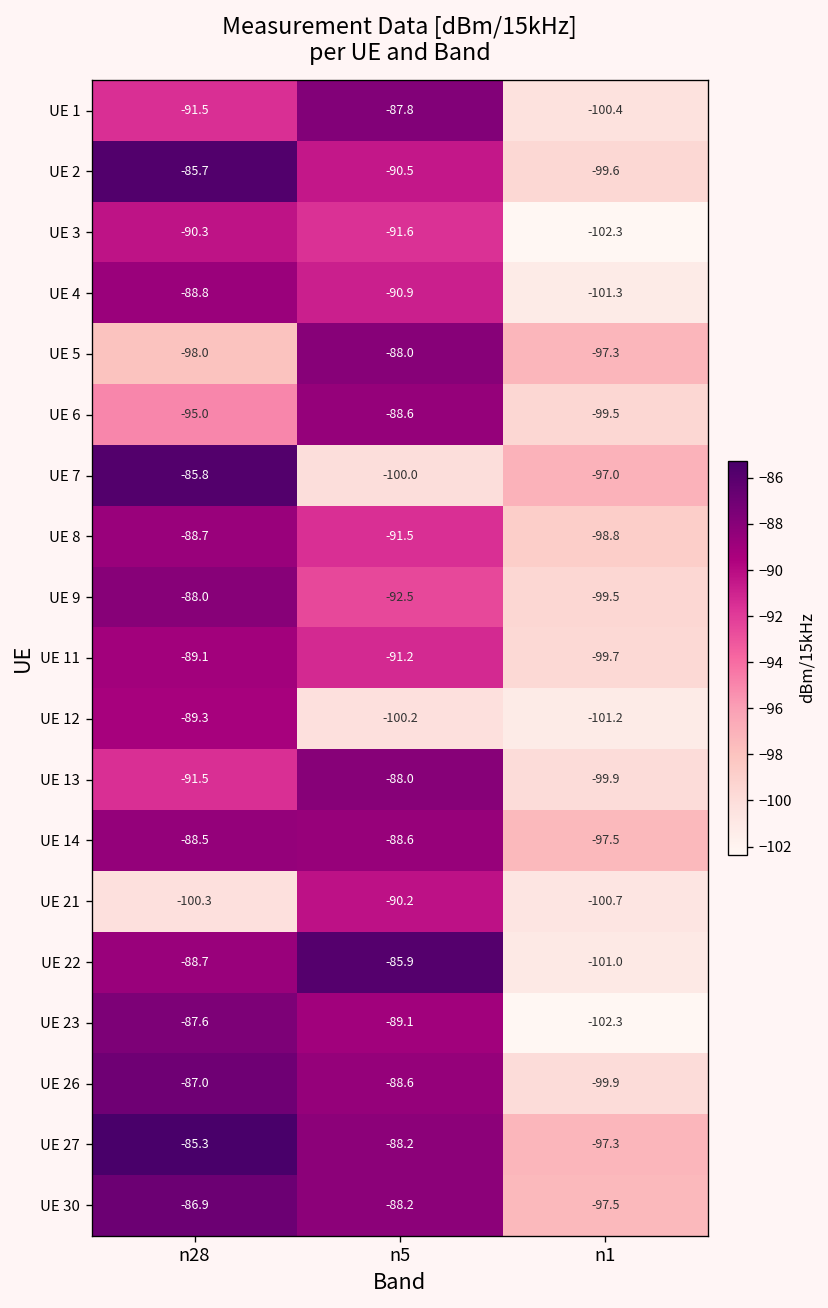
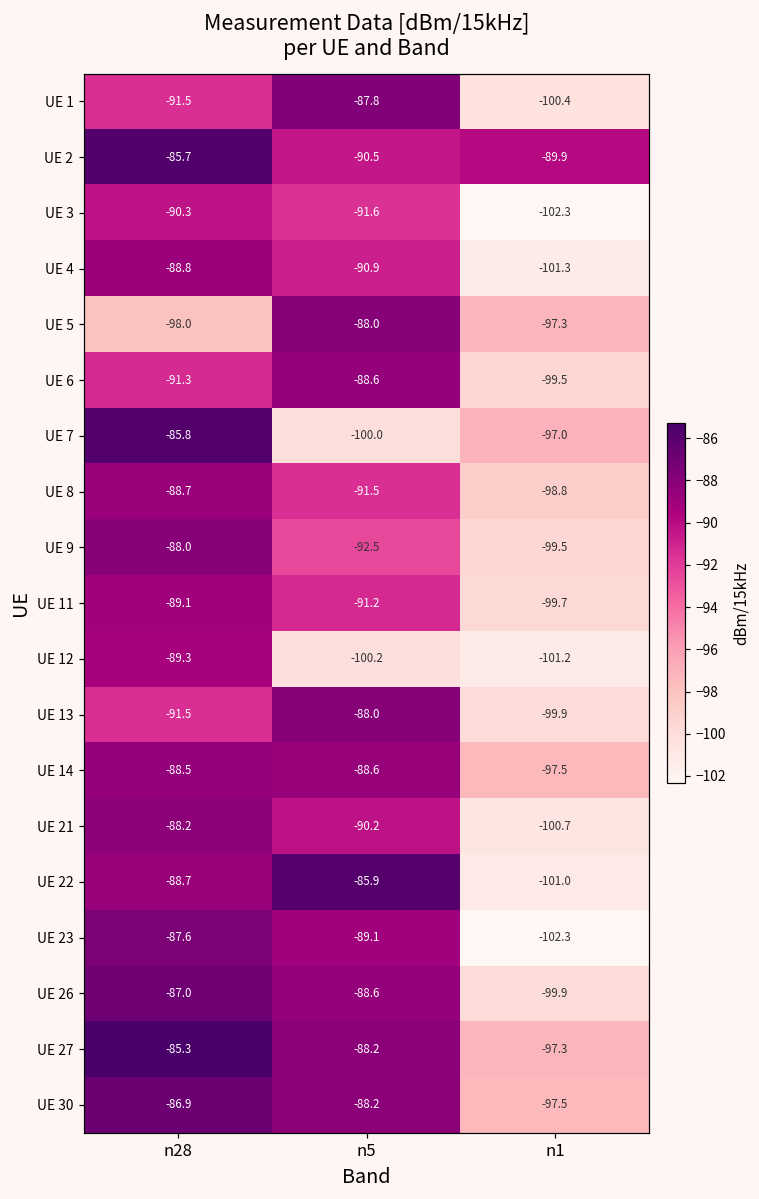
  {
    "UE 1": {
      "n28": -91.5,
      "n5": -87.8,
      "n1": -100.4
    },
    "UE 2": {
      "n28": -85.7,
      "n5": -90.5,
-     "n1": -99.6
+     "n1": -89.9
    },
    "UE 3": {
      "n28": -90.3,
      "n5": -91.6,
      "n1": -102.3
    },
    "UE 4": {
      "n28": -88.8,
      "n5": -90.9,
      "n1": -101.3
    },
    "UE 5": {
      "n28": -98.0,
      "n5": -88.0,
      "n1": -97.3
    },
    "UE 6": {
-     "n28": -95.0,
+     "n28": -91.3,
      "n5": -88.6,
      "n1": -99.5
    },
    "UE 7": {
      "n28": -85.8,
      "n5": -100.0,
      "n1": -97.0
    },
    "UE 8": {
      "n28": -88.7,
      "n5": -91.5,
      "n1": -98.8
    },
    "UE 9": {
      "n28": -88.0,
      "n5": -92.5,
      "n1": -99.5
    },
    "UE 11": {
      "n28": -89.1,
      "n5": -91.2,
      "n1": -99.7
    },
    "UE 12": {
      "n28": -89.3,
      "n5": -100.2,
      "n1": -101.2
    },
    "UE 13": {
      "n28": -91.5,
      "n5": -88.0,
      "n1": -99.9
    },
    "UE 14": {
      "n28": -88.5,
      "n5": -88.6,
      "n1": -97.5
    },
    "UE 21": {
-     "n28": -100.3,
+     "n28": -88.2,
      "n5": -90.2,
      "n1": -100.7
    },
    "UE 22": {
      "n28": -88.7,
      "n5": -85.9,
      "n1": -101.0
    },
    "UE 23": {
      "n28": -87.6,
      "n5": -89.1,
      "n1": -102.3
    },
    "UE 26": {
      "n28": -87.0,
      "n5": -88.6,
      "n1": -99.9
    },
    "UE 27": {
      "n28": -85.3,
      "n5": -88.2,
      "n1": -97.3
    },
    "UE 30": {
      "n28": -86.9,
      "n5": -88.2,
      "n1": -97.5
    }
  }
